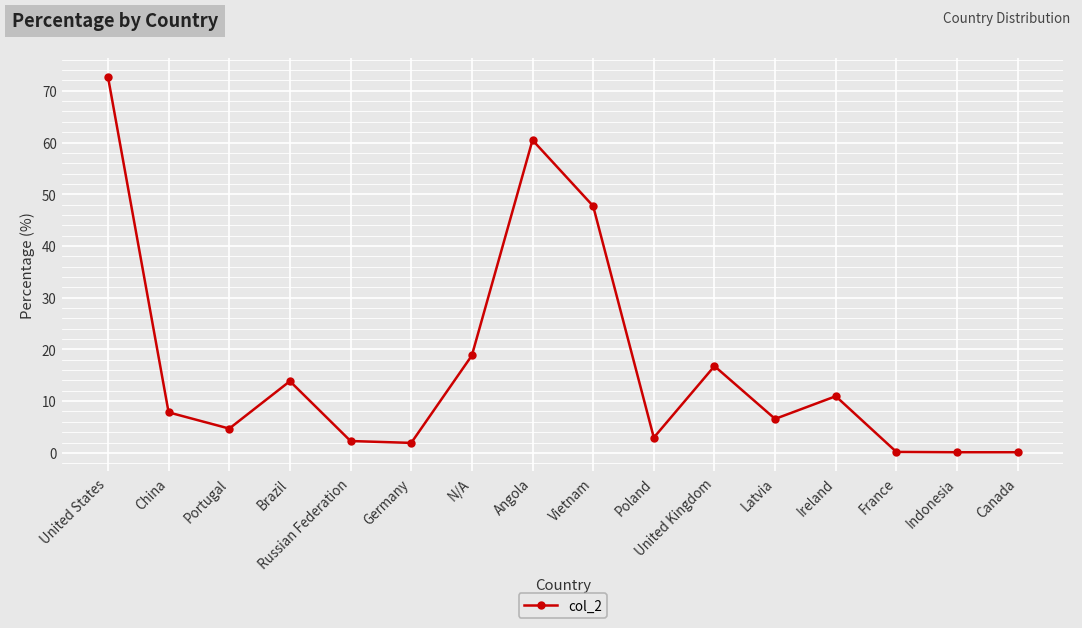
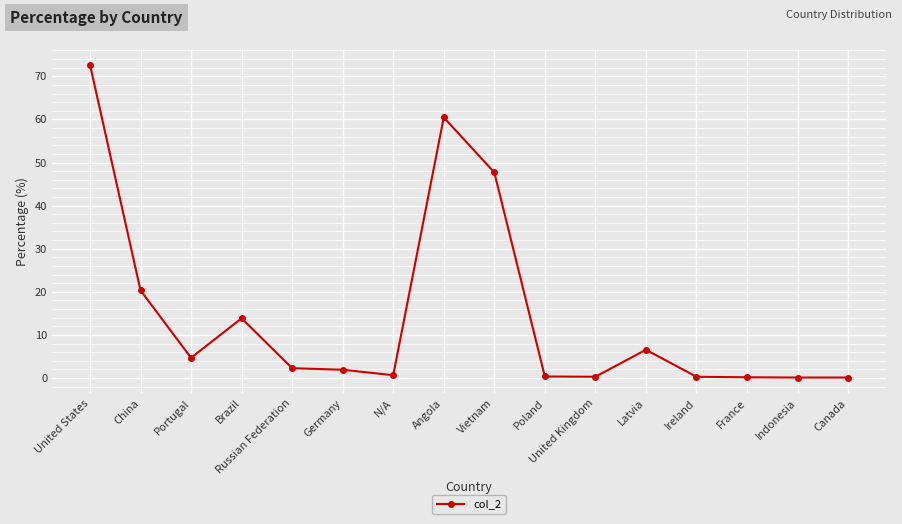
  {
    "United States": 73,
-   "China": 8,
+   "China": 20,
    "Portugal": 5,
    "Brazil": 14,
    "Russian Federation": 2,
    "Germany": 2,
-   "N/A": 19,
+   "N/A": 1,
    "Angola": 60,
    "Vietnam": 48,
-   "Poland": 3,
-   "United Kingdom": 17,
+   "Poland": 0,
+   "United Kingdom": 0,
    "Latvia": 7,
-   "Ireland": 11,
+   "Ireland": 0,
    "France": 0,
    "Indonesia": 0,
    "Canada": 0
  }
